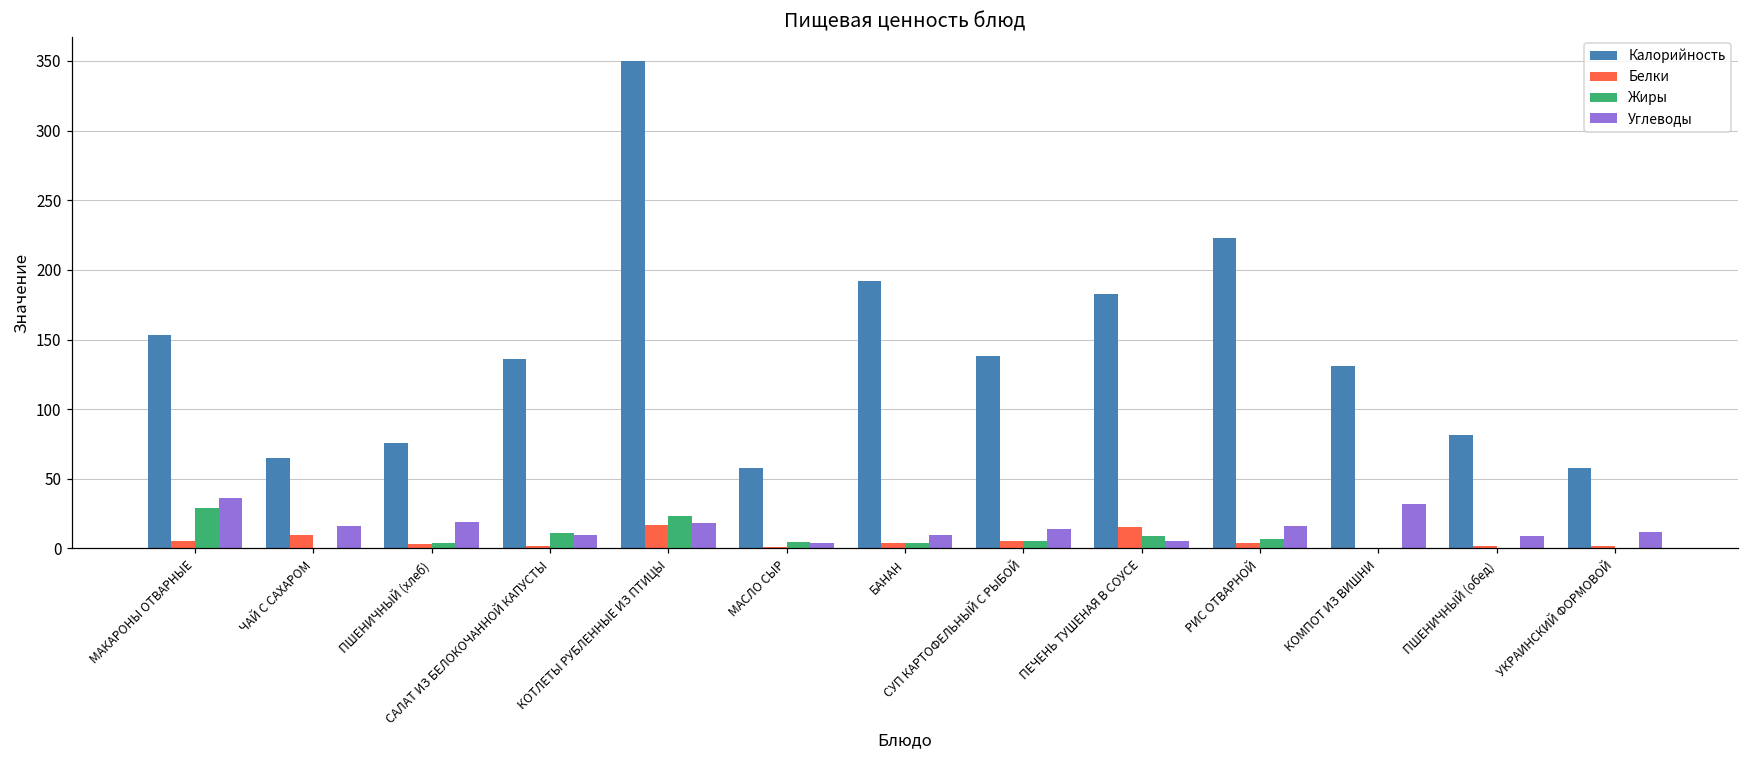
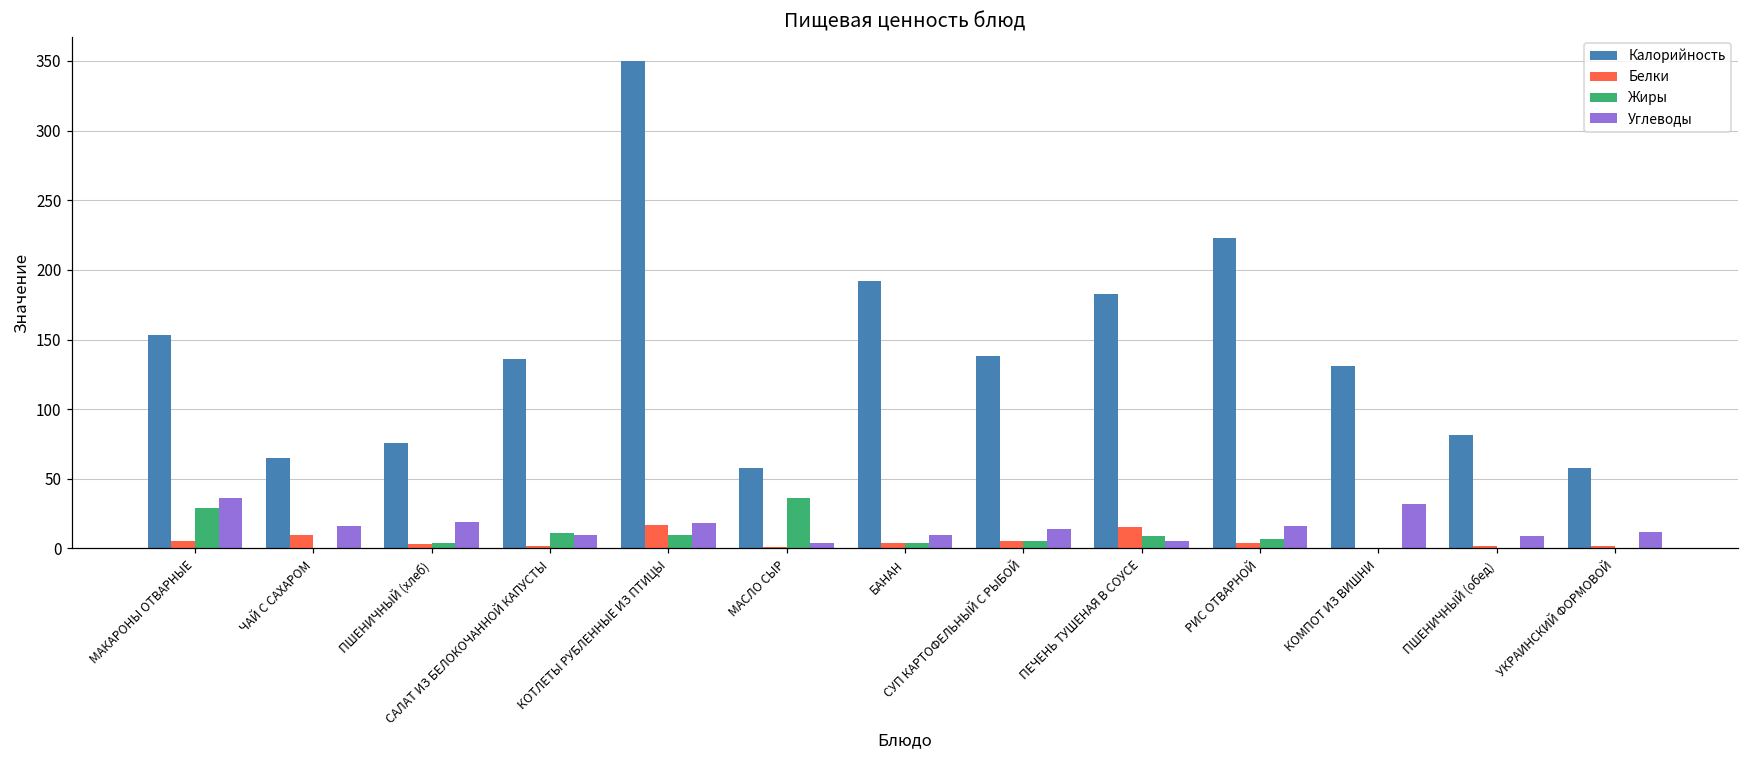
  {
    "Калорийность": {
      "МАКАРОНЫ ОТВАРНЫЕ": 153,
      "ЧАЙ С САХАРОМ": 65,
      "ПШЕНИЧНЫЙ (хлеб)": 76,
      "САЛАТ ИЗ БЕЛОКОЧАННОЙ КАПУСТЫ": 136,
      "КОТЛЕТЫ РУБЛЕННЫЕ ИЗ ПТИЦЫ": 350,
      "МАСЛО СЫР": 57,
      "БАНАН": 192,
      "СУП КАРТОФЕЛЬНЫЙ С РЫБОЙ": 138,
      "ПЕЧЕНЬ ТУШЕНАЯ В СОУСЕ": 183,
      "РИС ОТВАРНОЙ": 223,
      "КОМПОТ ИЗ ВИШНИ": 131,
      "ПШЕНИЧНЫЙ (обед)": 82,
      "УКРАИНСКИЙ ФОРМОВОЙ": 58
    },
    "Белки": {
      "МАКАРОНЫ ОТВАРНЫЕ": 6,
      "ЧАЙ С САХАРОМ": 10,
      "ПШЕНИЧНЫЙ (хлеб)": 3,
      "КОТЛЕТЫ РУБЛЕННЫЕ ИЗ ПТИЦЫ": 17,
      "БАНАН": 4,
      "СУП КАРТОФЕЛЬНЫЙ С РЫБОЙ": 6,
      "ПЕЧЕНЬ ТУШЕНАЯ В СОУСЕ": 16,
      "РИС ОТВАРНОЙ": 4
    },
    "Жиры": {
      "МАКАРОНЫ ОТВАРНЫЕ": 29,
      "ЧАЙ С САХАРОМ": 0,
      "ПШЕНИЧНЫЙ (хлеб)": 4,
      "САЛАТ ИЗ БЕЛОКОЧАННОЙ КАПУСТЫ": 11,
-     "КОТЛЕТЫ РУБЛЕННЫЕ ИЗ ПТИЦЫ": 23,
-     "МАСЛО СЫР": 4,
+     "КОТЛЕТЫ РУБЛЕННЫЕ ИЗ ПТИЦЫ": 10,
+     "МАСЛО СЫР": 37,
      "БАНАН": 4,
      "СУП КАРТОФЕЛЬНЫЙ С РЫБОЙ": 5,
      "ПЕЧЕНЬ ТУШЕНАЯ В СОУСЕ": 9,
      "РИС ОТВАРНОЙ": 7
    },
    "Углеводы": {
      "МАКАРОНЫ ОТВАРНЫЕ": 36,
      "ЧАЙ С САХАРОМ": 16,
      "ПШЕНИЧНЫЙ (хлеб)": 19,
      "САЛАТ ИЗ БЕЛОКОЧАННОЙ КАПУСТЫ": 10,
      "КОТЛЕТЫ РУБЛЕННЫЕ ИЗ ПТИЦЫ": 18,
      "МАСЛО СЫР": 4,
      "БАНАН": 10,
      "СУП КАРТОФЕЛЬНЫЙ С РЫБОЙ": 14,
      "ПЕЧЕНЬ ТУШЕНАЯ В СОУСЕ": 5,
      "РИС ОТВАРНОЙ": 16,
      "КОМПОТ ИЗ ВИШНИ": 32,
      "ПШЕНИЧНЫЙ (обед)": 9,
      "УКРАИНСКИЙ ФОРМОВОЙ": 12
    }
  }
